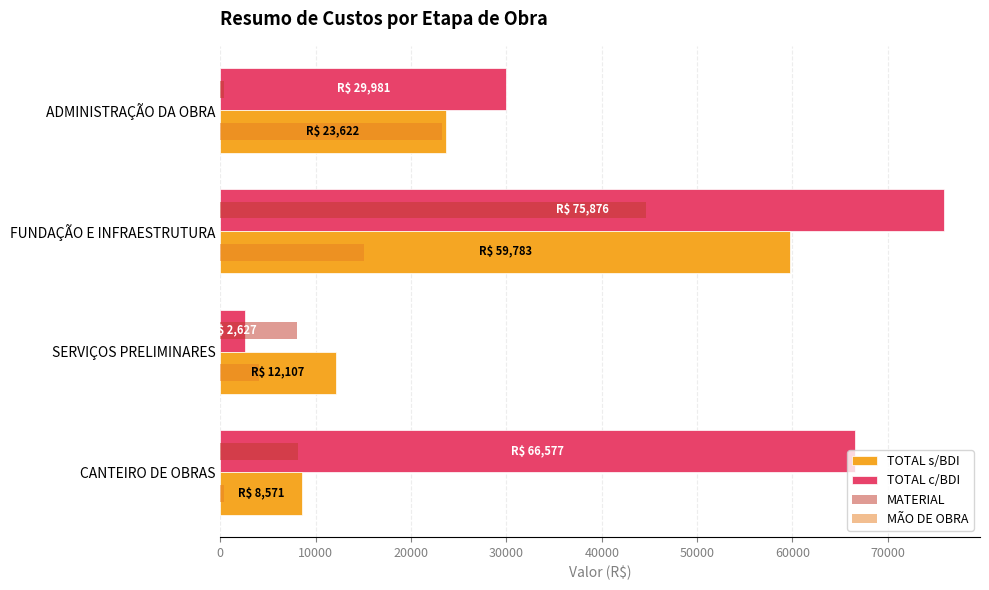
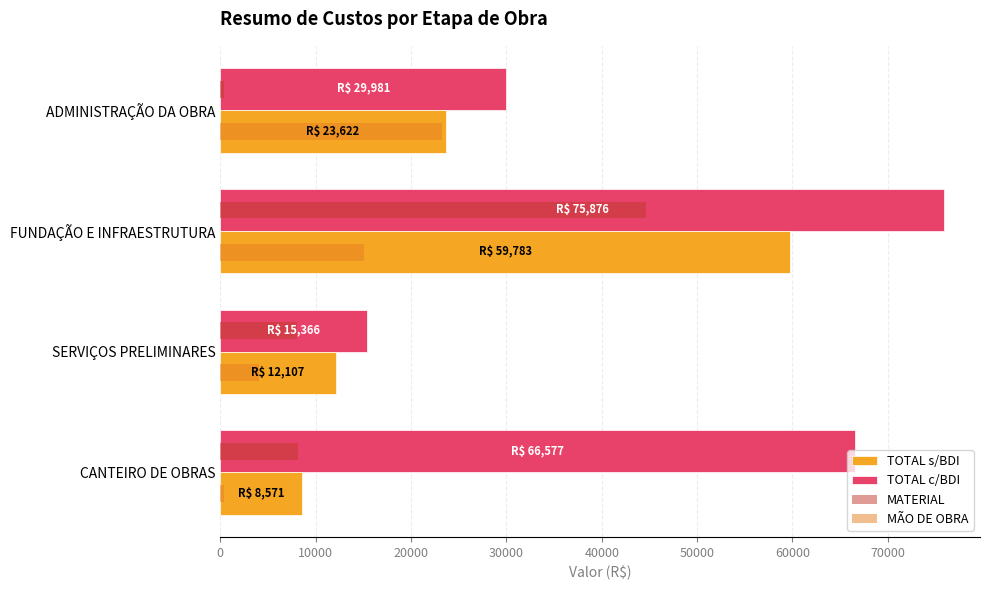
  {
    "TOTAL c/BDI": {
      "ADMINISTRAÇÃO DA OBRA": "29,981",
-     "SERVIÇOS PRELIMINARES": "2,627"
+     "SERVIÇOS PRELIMINARES": "15,366"
    }
  }
